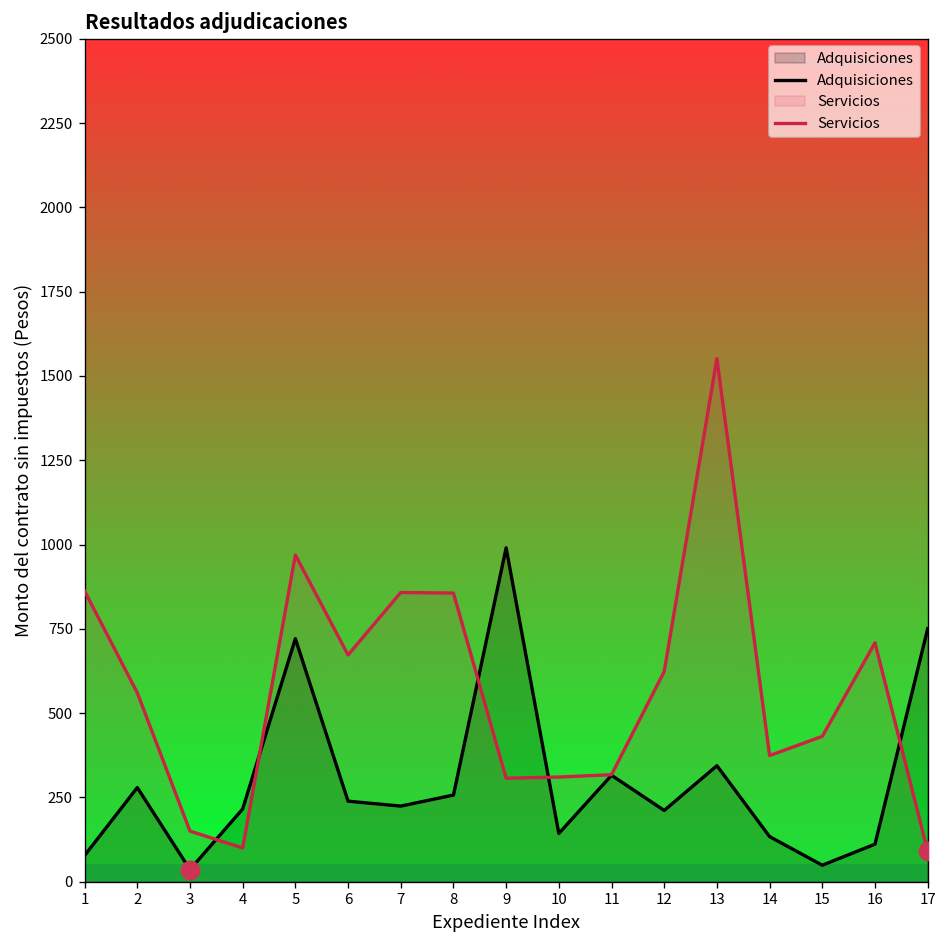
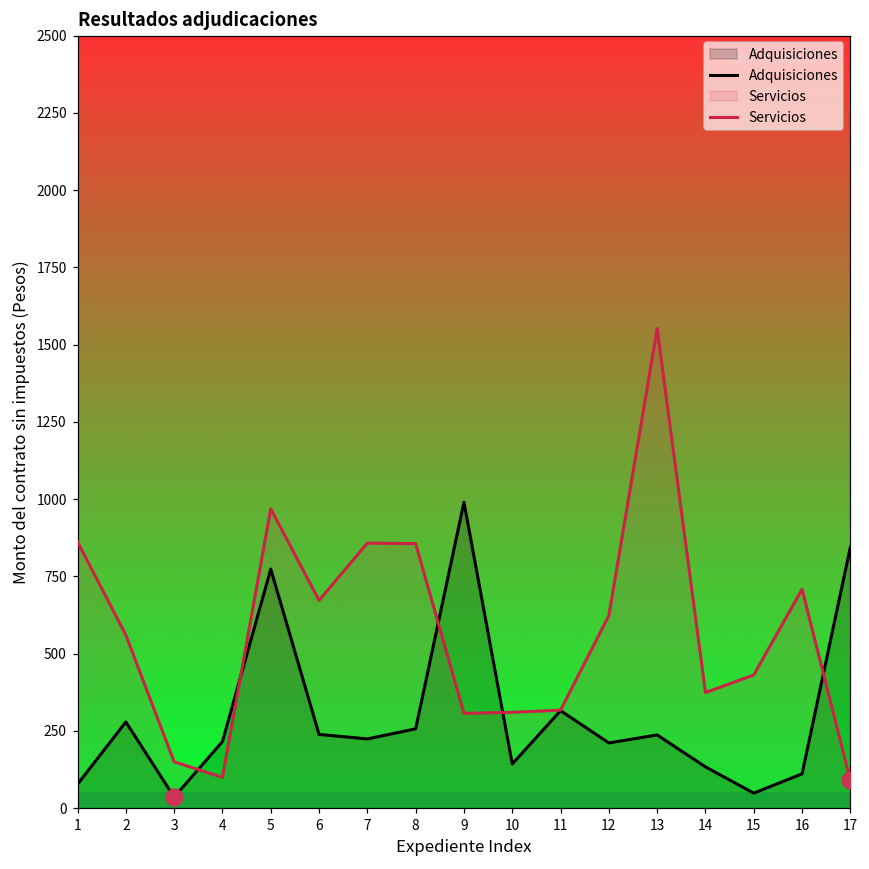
  {
    "Adquisiciones": {
      "1": 80,
      "2": 280,
      "4": 220,
-     "5": 720,
+     "5": 770,
      "6": 240,
      "7": 220,
      "8": 260,
      "9": 990,
      "10": 140,
      "12": 210,
-     "13": 340,
+     "13": 240,
      "14": 130,
      "16": 110,
-     "17": 750
+     "17": 840
    }
  }
